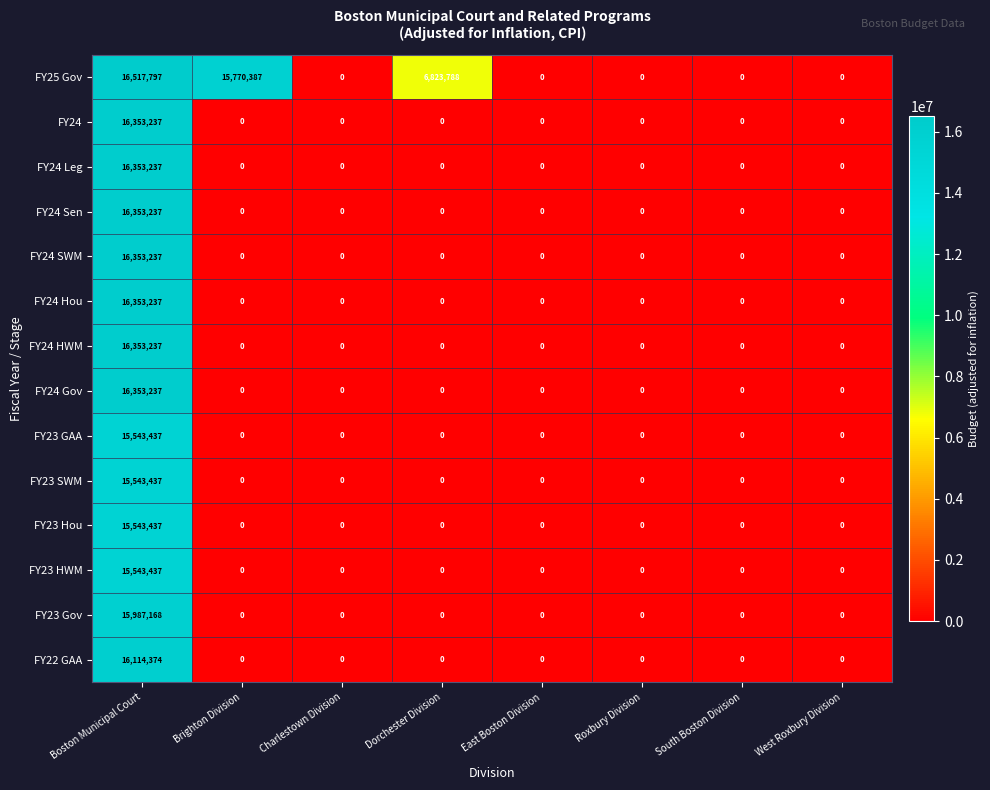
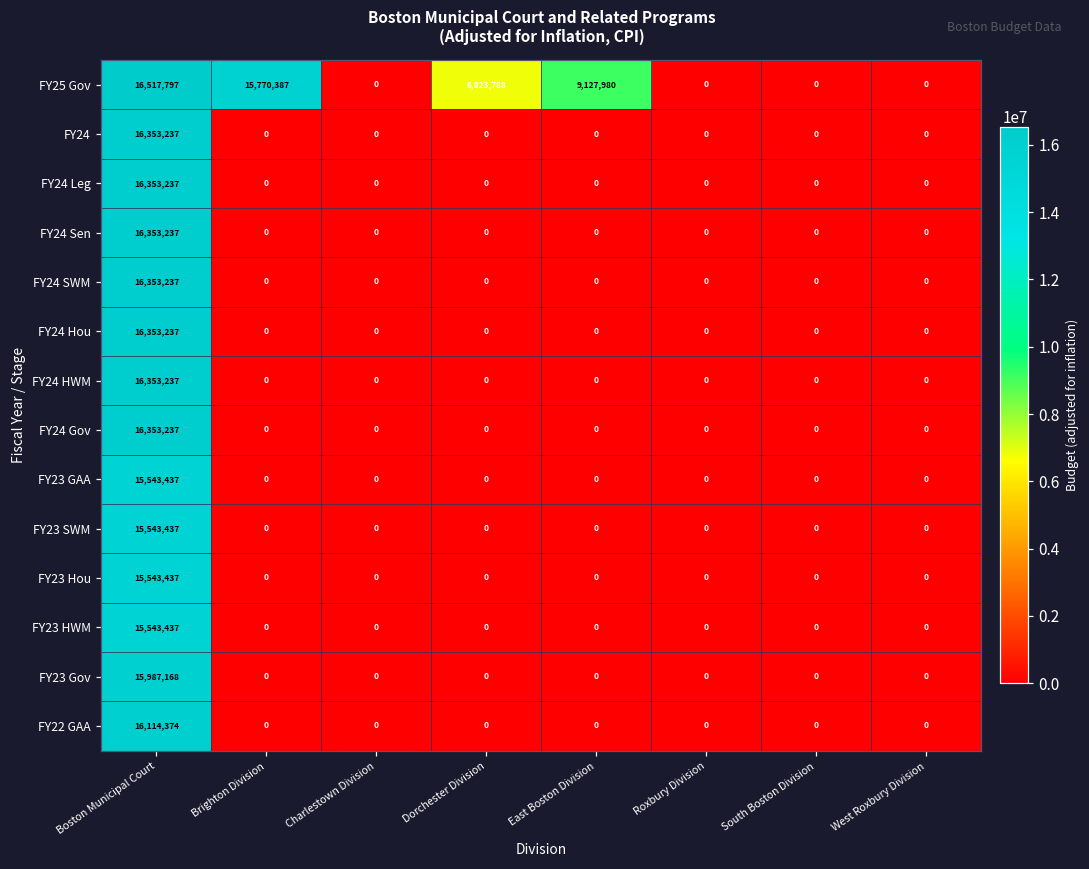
  {
    "FY25 Gov": {
      "Boston Municipal Court": "16,517,797",
      "Brighton Division": "15,770,387",
      "Charlestown Division": "0",
      "Dorchester Division": "6,823,788",
-     "East Boston Division": "0",
+     "East Boston Division": "9,127,980",
      "Roxbury Division": "0",
      "South Boston Division": "0",
      "West Roxbury Division": "0"
    },
    "FY24": {
      "Boston Municipal Court": "16,353,237",
      "Brighton Division": "0",
      "Charlestown Division": "0",
      "Dorchester Division": "0",
      "East Boston Division": "0",
      "Roxbury Division": "0",
      "South Boston Division": "0",
      "West Roxbury Division": "0"
    },
    "FY24 Leg": {
      "Boston Municipal Court": "16,353,237",
      "Brighton Division": "0",
      "Charlestown Division": "0",
      "Dorchester Division": "0",
      "East Boston Division": "0",
      "Roxbury Division": "0",
      "South Boston Division": "0",
      "West Roxbury Division": "0"
    },
    "FY24 Sen": {
      "Boston Municipal Court": "16,353,237",
      "Brighton Division": "0",
      "Charlestown Division": "0",
      "Dorchester Division": "0",
      "East Boston Division": "0",
      "Roxbury Division": "0",
      "South Boston Division": "0",
      "West Roxbury Division": "0"
    },
    "FY24 SWM": {
      "Boston Municipal Court": "16,353,237",
      "Brighton Division": "0",
      "Charlestown Division": "0",
      "Dorchester Division": "0",
      "East Boston Division": "0",
      "Roxbury Division": "0",
      "South Boston Division": "0",
      "West Roxbury Division": "0"
    },
    "FY24 Hou": {
      "Boston Municipal Court": "16,353,237",
      "Brighton Division": "0",
      "Charlestown Division": "0",
      "Dorchester Division": "0",
      "East Boston Division": "0",
      "Roxbury Division": "0",
      "South Boston Division": "0",
      "West Roxbury Division": "0"
    },
    "FY24 HWM": {
      "Boston Municipal Court": "16,353,237",
      "Brighton Division": "0",
      "Charlestown Division": "0",
      "Dorchester Division": "0",
      "East Boston Division": "0",
      "Roxbury Division": "0",
      "South Boston Division": "0",
      "West Roxbury Division": "0"
    },
    "FY24 Gov": {
      "Boston Municipal Court": "16,353,237",
      "Brighton Division": "0",
      "Charlestown Division": "0",
      "Dorchester Division": "0",
      "East Boston Division": "0",
      "Roxbury Division": "0",
      "South Boston Division": "0",
      "West Roxbury Division": "0"
    },
    "FY23 GAA": {
      "Boston Municipal Court": "15,543,437",
      "Brighton Division": "0",
      "Charlestown Division": "0",
      "Dorchester Division": "0",
      "East Boston Division": "0",
      "Roxbury Division": "0",
      "South Boston Division": "0",
      "West Roxbury Division": "0"
    },
    "FY23 SWM": {
      "Boston Municipal Court": "15,543,437",
      "Brighton Division": "0",
      "Charlestown Division": "0",
      "Dorchester Division": "0",
      "East Boston Division": "0",
      "Roxbury Division": "0",
      "South Boston Division": "0",
      "West Roxbury Division": "0"
    },
    "FY23 Hou": {
      "Boston Municipal Court": "15,543,437",
      "Brighton Division": "0",
      "Charlestown Division": "0",
      "Dorchester Division": "0",
      "East Boston Division": "0",
      "Roxbury Division": "0",
      "South Boston Division": "0",
      "West Roxbury Division": "0"
    },
    "FY23 HWM": {
      "Boston Municipal Court": "15,543,437",
      "Brighton Division": "0",
      "Charlestown Division": "0",
      "Dorchester Division": "0",
      "East Boston Division": "0",
      "Roxbury Division": "0",
      "South Boston Division": "0",
      "West Roxbury Division": "0"
    },
    "FY23 Gov": {
      "Boston Municipal Court": "15,987,168",
      "Brighton Division": "0",
      "Charlestown Division": "0",
      "Dorchester Division": "0",
      "East Boston Division": "0",
      "Roxbury Division": "0",
      "South Boston Division": "0",
      "West Roxbury Division": "0"
    },
    "FY22 GAA": {
      "Boston Municipal Court": "16,114,374",
      "Brighton Division": "0",
      "Charlestown Division": "0",
      "Dorchester Division": "0",
      "East Boston Division": "0",
      "Roxbury Division": "0",
      "South Boston Division": "0",
      "West Roxbury Division": "0"
    }
  }
